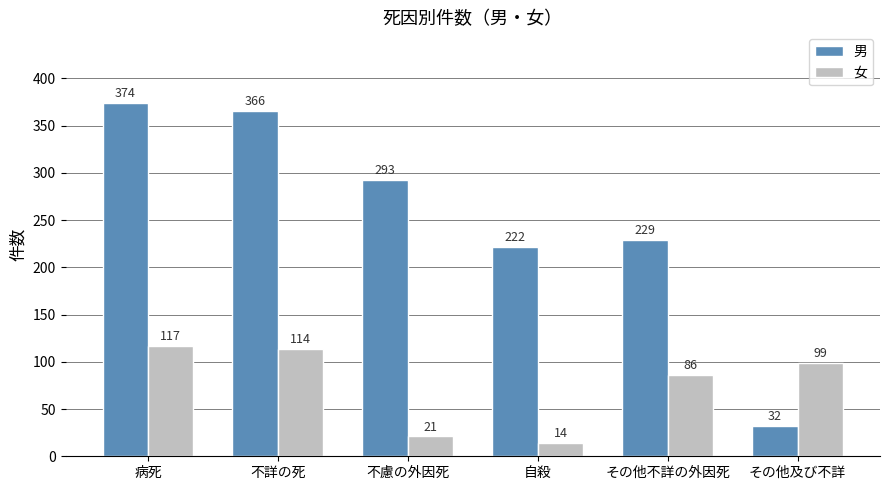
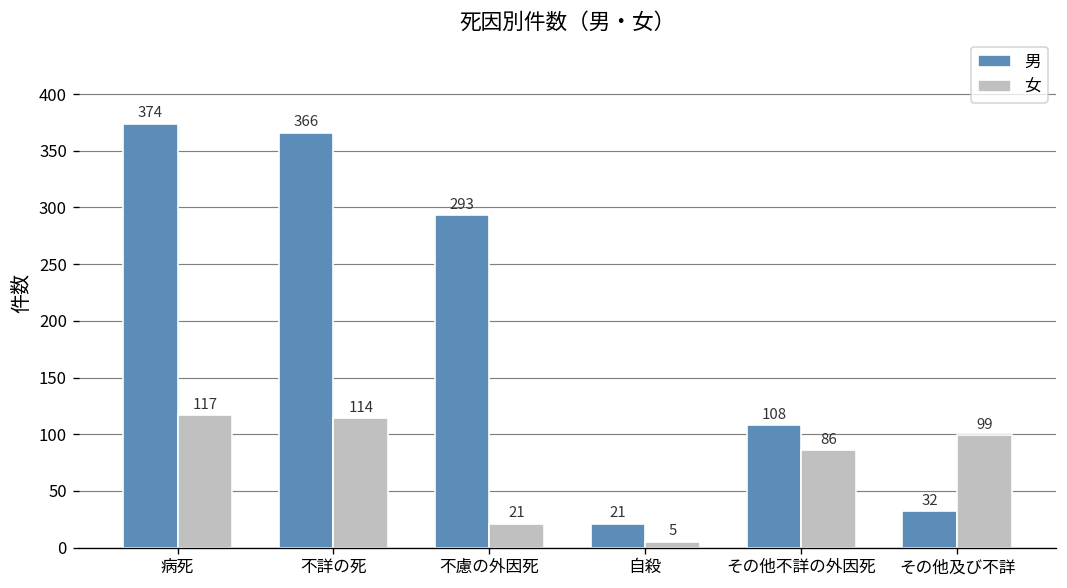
  {
    "男": {
      "病死": 374,
      "不詳の死": 366,
      "不慮の外因死": 293,
-     "自殺": 222,
-     "その他不詳の外因死": 229,
+     "自殺": 21,
+     "その他不詳の外因死": 108,
      "その他及び不詳": 32
    },
    "女": {
      "病死": 117,
      "不詳の死": 114,
      "不慮の外因死": 21,
-     "自殺": 14,
+     "自殺": 5,
      "その他不詳の外因死": 86,
      "その他及び不詳": 99
    }
  }
